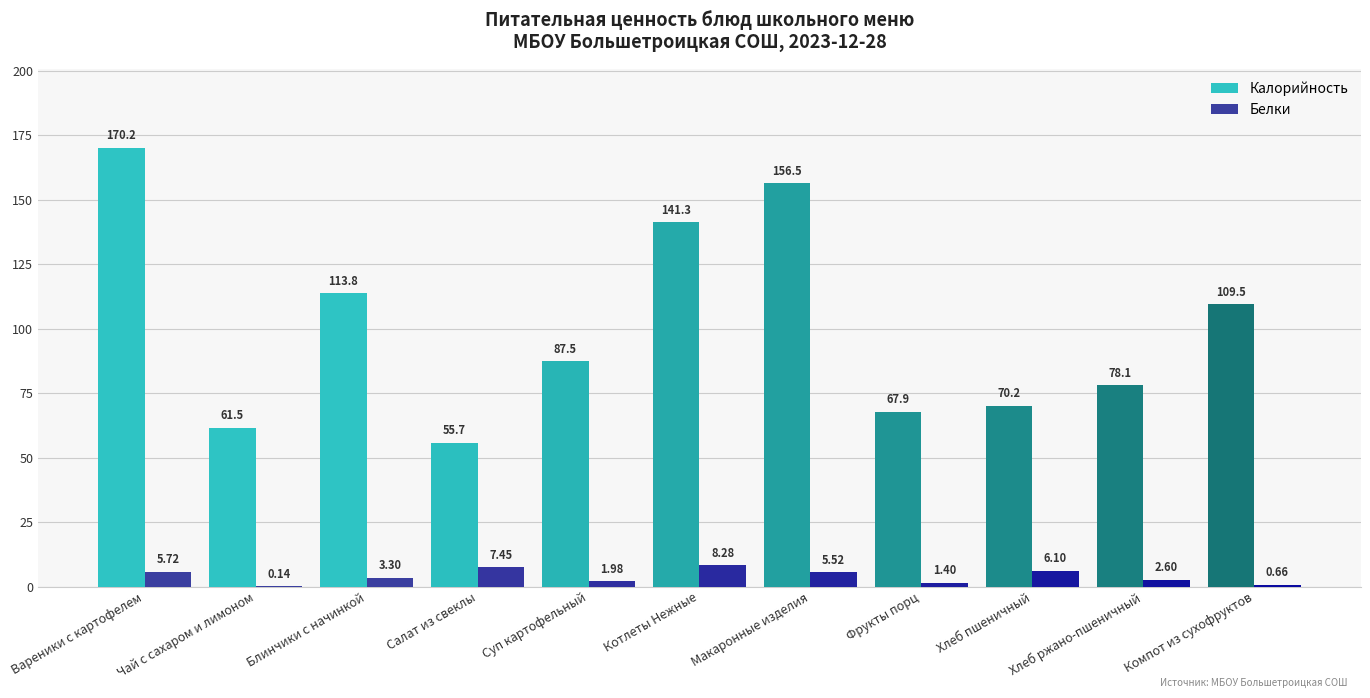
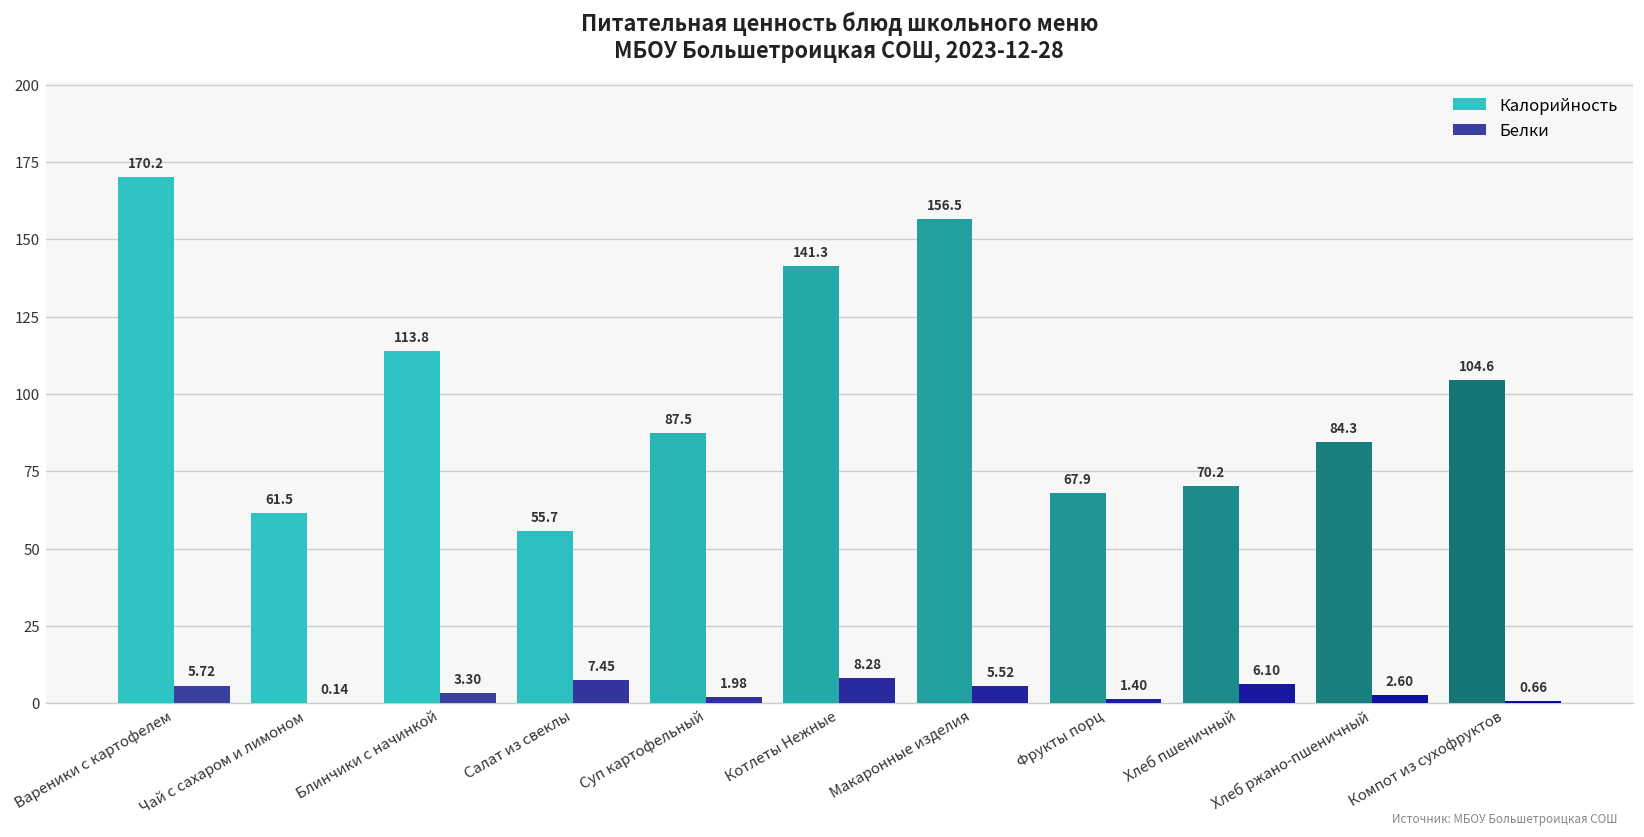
  {
    "Калорийность": {
      "Вареники с картофелем": 170.2,
      "Чай с сахаром и лимоном": 61.5,
      "Блинчики с начинкой": 113.8,
      "Салат из свеклы": 55.7,
      "Суп картофельный": 87.5,
      "Котлеты Нежные": 141.3,
      "Макаронные изделия": 156.5,
      "Фрукты порц": 67.9,
      "Хлеб пшеничный": 70.2,
-     "Хлеб ржано-пшеничный": 78.1,
-     "Компот из сухофруктов": 109.5
+     "Хлеб ржано-пшеничный": 84.3,
+     "Компот из сухофруктов": 104.6
    },
    "Белки": {
      "Вареники с картофелем": 5.72,
      "Чай с сахаром и лимоном": 0.14,
      "Блинчики с начинкой": 3.30,
      "Салат из свеклы": 7.45,
      "Суп картофельный": 1.98,
      "Котлеты Нежные": 8.28,
      "Макаронные изделия": 5.52,
      "Фрукты порц": 1.40,
      "Хлеб пшеничный": 6.10,
      "Хлеб ржано-пшеничный": 2.60,
      "Компот из сухофруктов": 0.66
    }
  }
